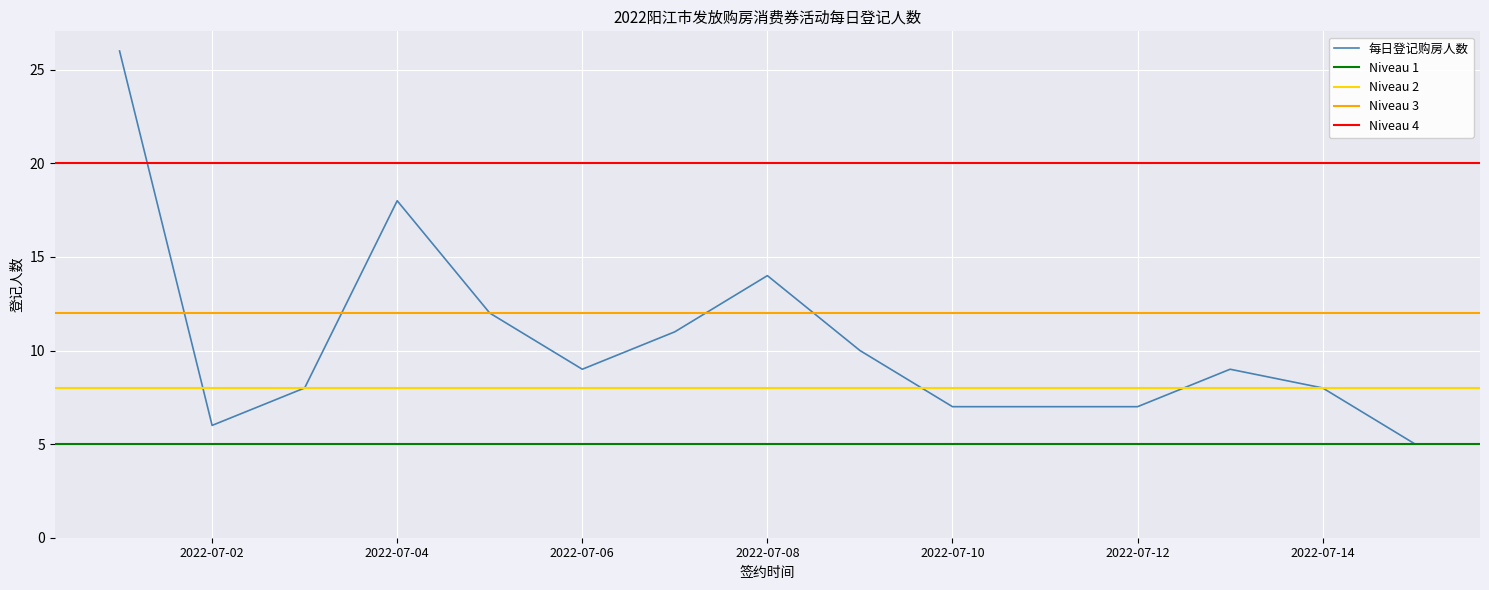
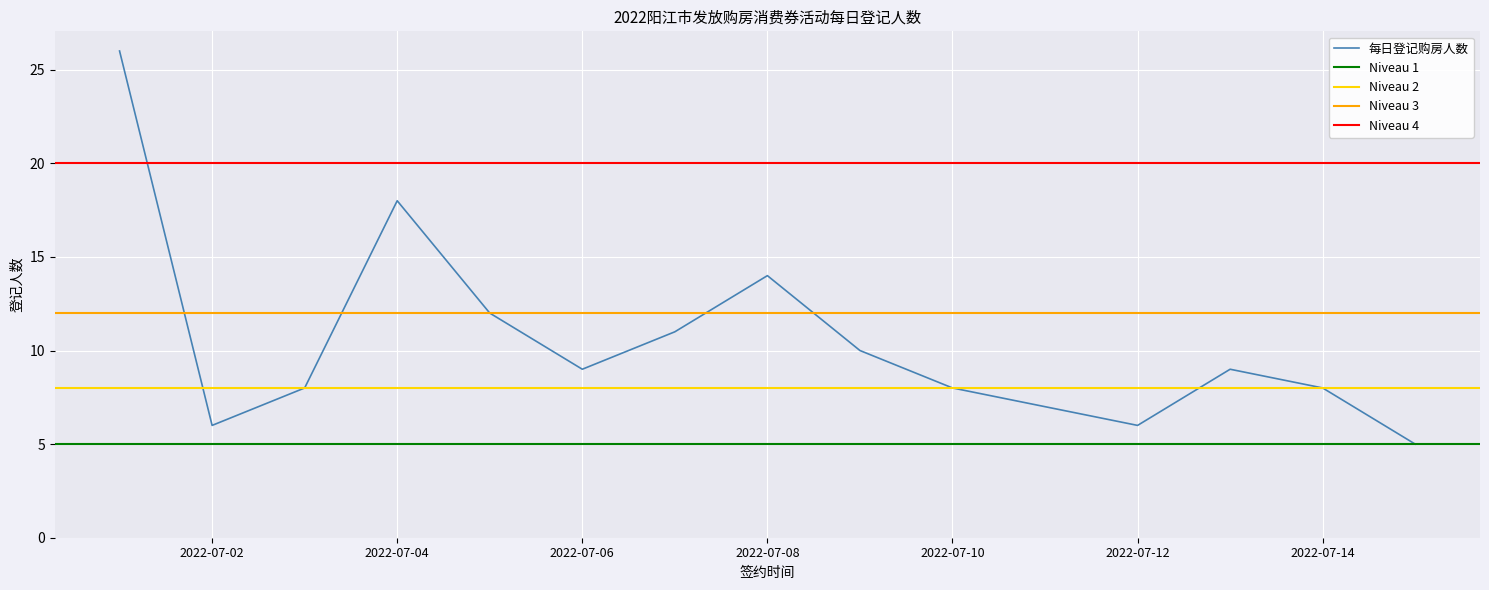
  {
    "2022-07-02": 6,
    "2022-07-04": 18,
    "2022-07-06": 9,
    "2022-07-08": 14,
-   "2022-07-10": 7,
-   "2022-07-12": 7,
+   "2022-07-10": 8,
+   "2022-07-12": 6,
    "2022-07-14": 8
  }
